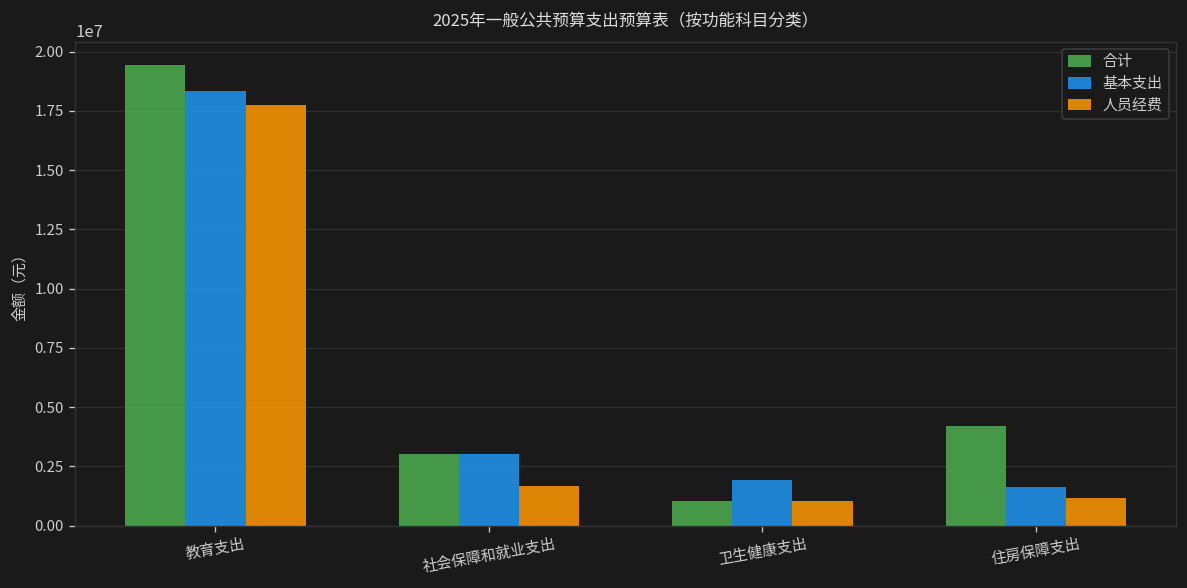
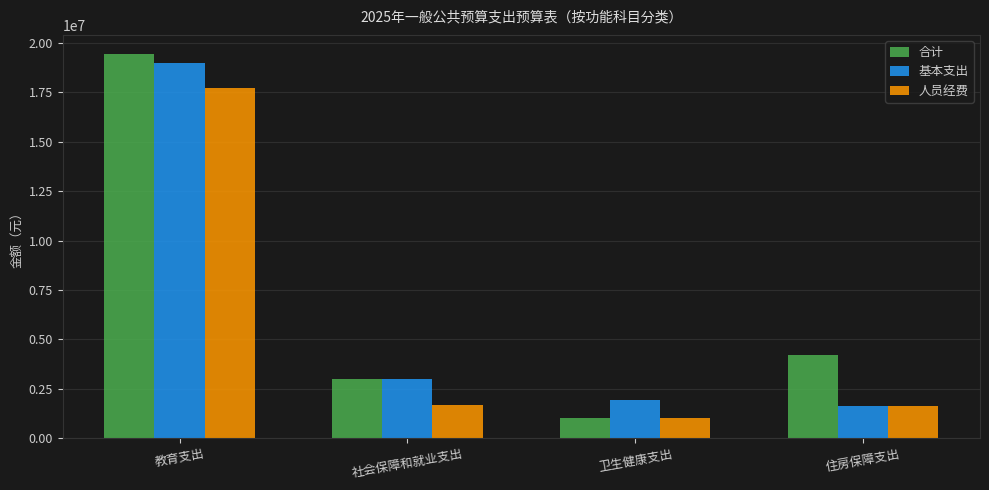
  {
    "合计": {
      "教育支出": 19400000,
      "社会保障和就业支出": 3000000,
      "卫生健康支出": 1000000,
      "住房保障支出": 4200000
    },
    "基本支出": {
-     "教育支出": 18300000,
+     "教育支出": 19000000,
      "社会保障和就业支出": 3000000,
      "卫生健康支出": 1900000,
      "住房保障支出": 1600000
    },
    "人员经费": {
      "教育支出": 17700000,
      "社会保障和就业支出": 1700000,
      "卫生健康支出": 1000000,
-     "住房保障支出": 1200000
+     "住房保障支出": 1600000
    }
  }
